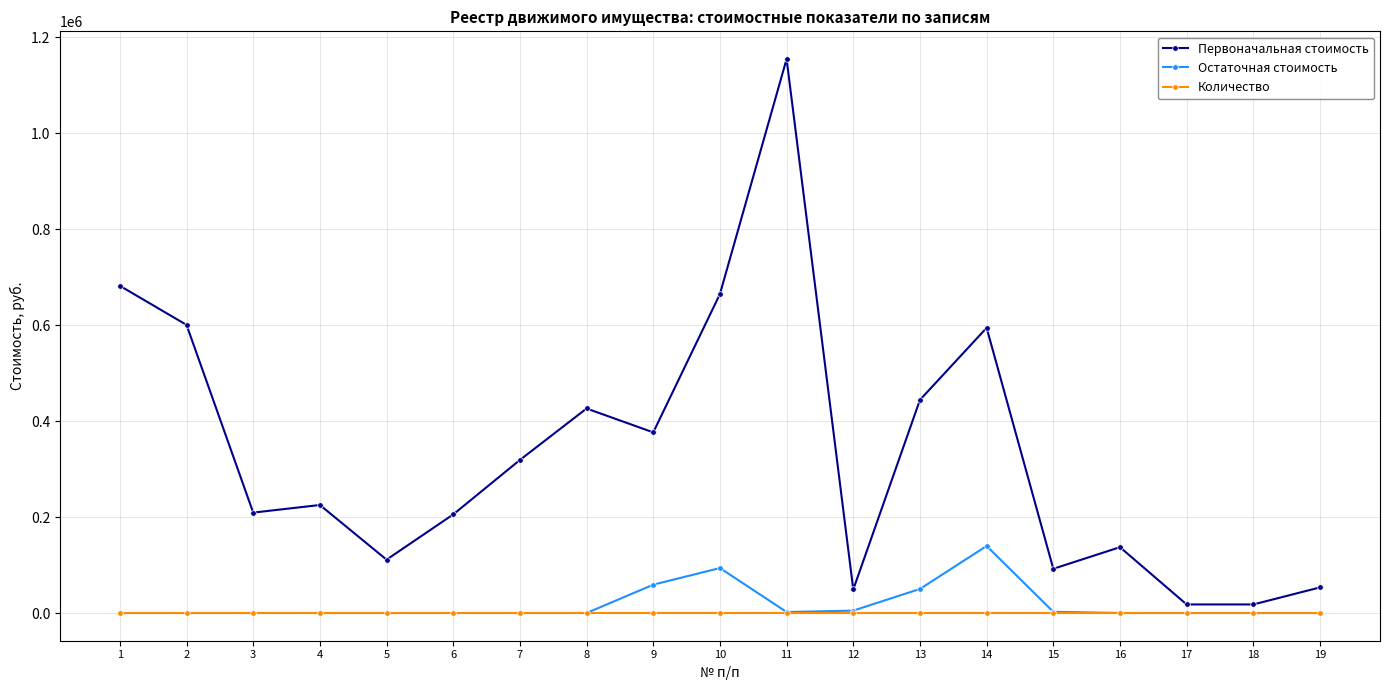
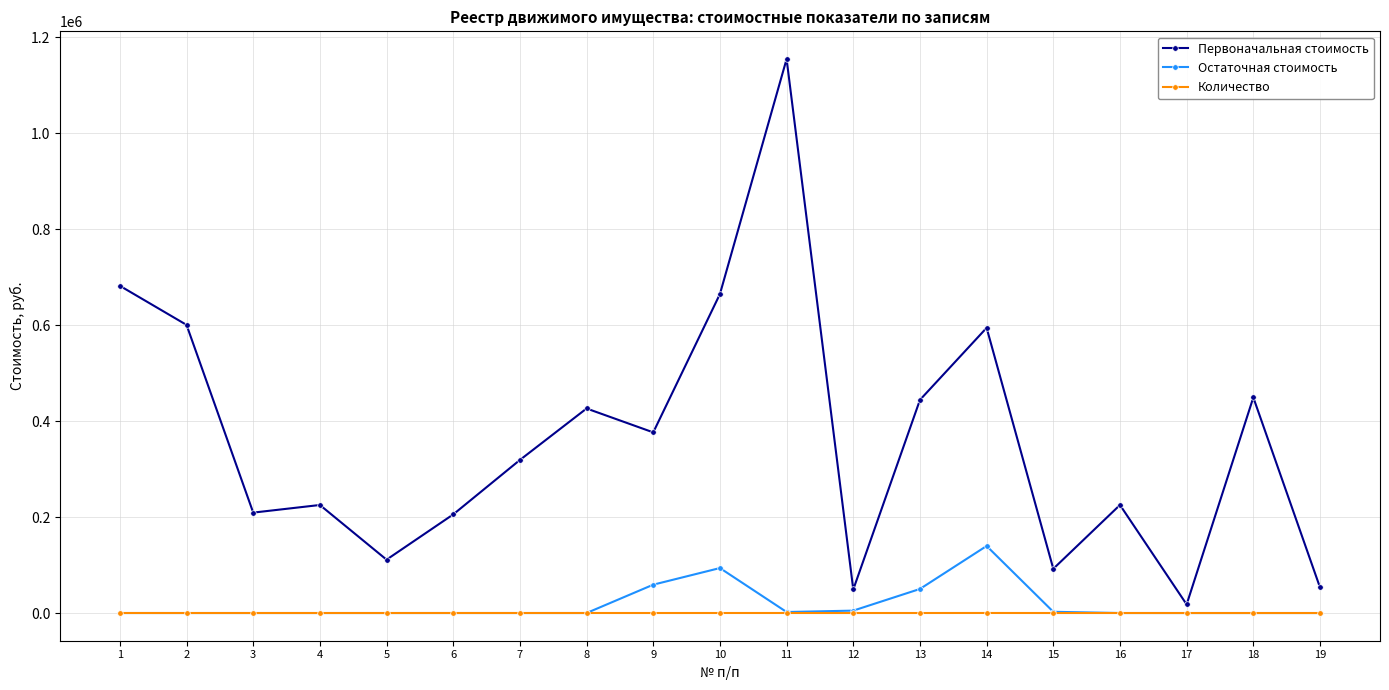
  {
    "Первоначальная стоимость": {
      "1": 680000,
      "2": 600000,
      "3": 210000,
      "4": 230000,
      "5": 110000,
      "6": 210000,
      "7": 320000,
      "8": 430000,
      "9": 380000,
      "10": 660000,
      "11": 1150000,
      "12": 50000,
      "13": 440000,
      "14": 590000,
      "15": 90000,
-     "16": 140000,
+     "16": 230000,
      "17": 20000,
-     "18": 20000,
+     "18": 450000,
      "19": 50000
    },
    "Остаточная стоимость": {
      "9": 60000,
      "10": 90000,
      "13": 50000,
      "14": 140000
    },
    "Количество": {
      "9": 0,
      "10": 0,
      "13": 0,
      "14": 0
    }
  }
